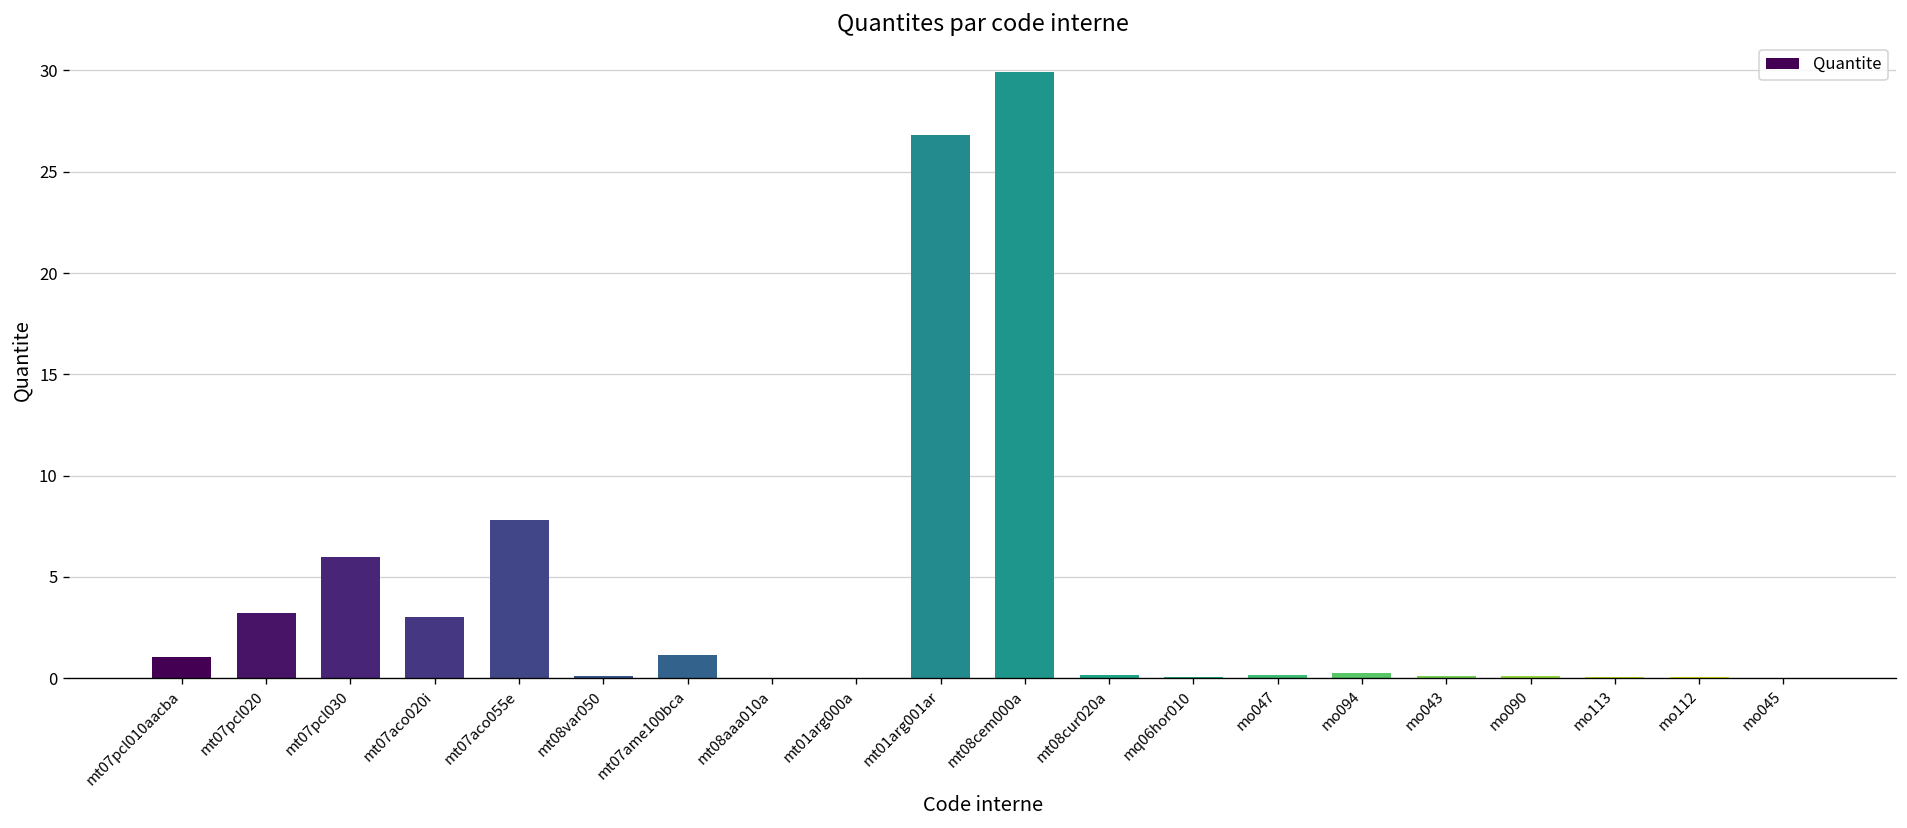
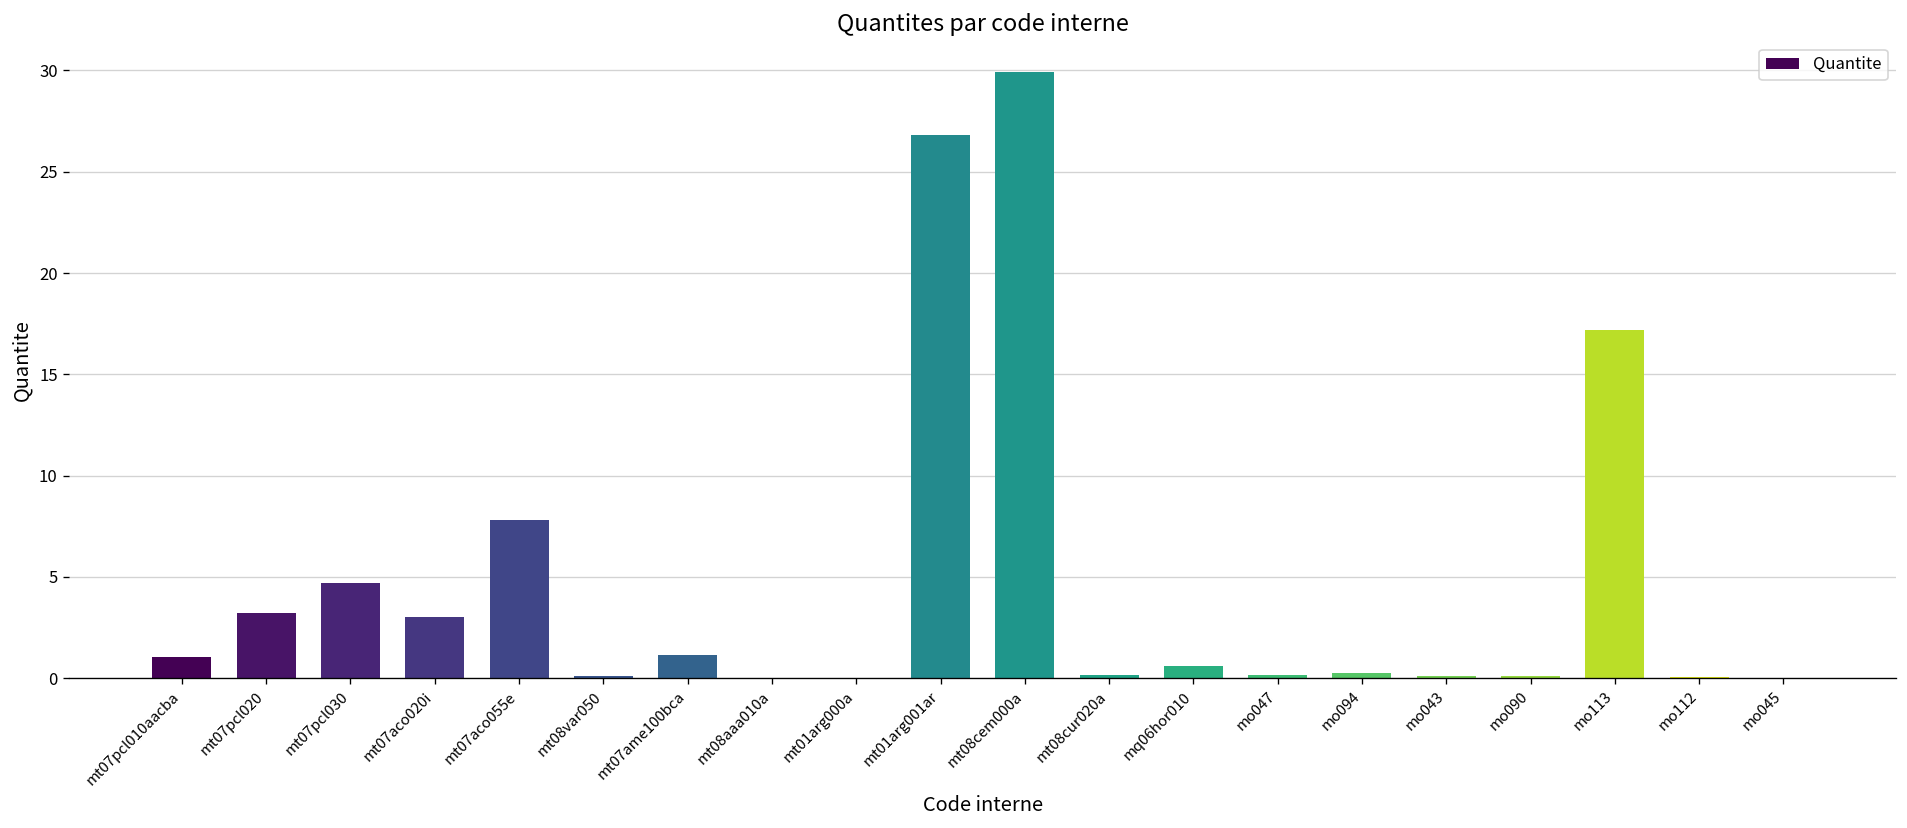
  {
    "mt07pcl010aacba": 1.1,
    "mt07pcl020": 3.2,
-   "mt07pcl030": 6.0,
+   "mt07pcl030": 4.7,
    "mt07aco020i": 3.0,
    "mt07aco055e": 7.8,
    "mt07ame100bca": 1.2,
    "mt01arg001ar": 26.8,
    "mt08cem000a": 29.9,
    "mt08cur020a": 0.2,
-   "mq06hor010": 0.0,
+   "mq06hor010": 0.6,
    "mo094": 0.3,
-   "mo113": 0.1
+   "mo113": 17.2
  }
